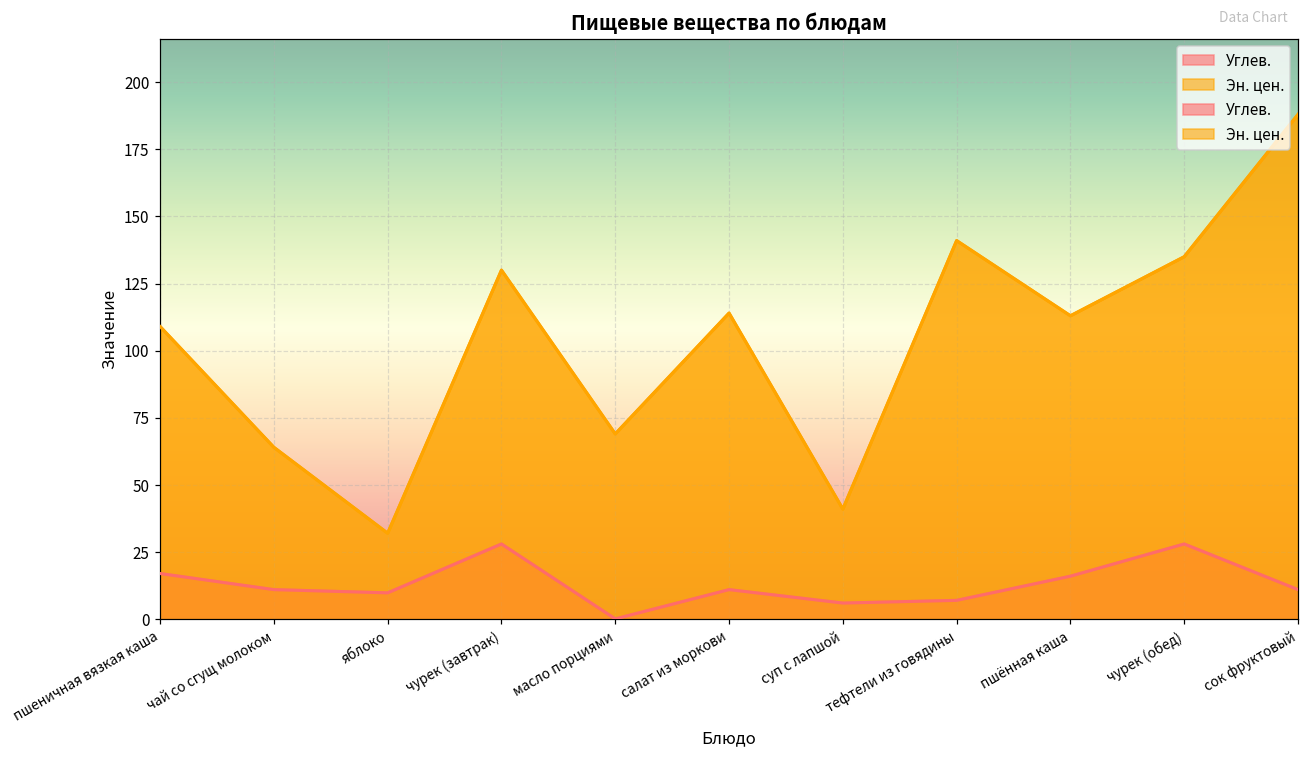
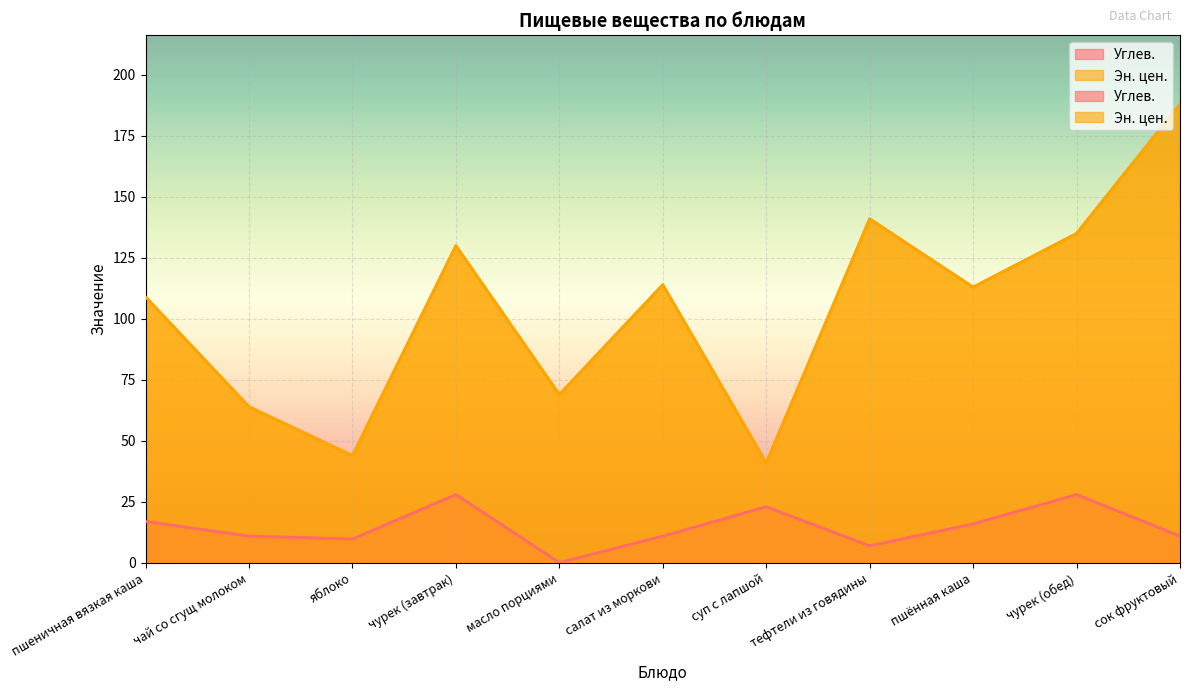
  {
    "Углев.": {
      "пшеничная вязкая каша": 17,
      "чай со сгущ молоком": 11,
      "яблоко": 10,
      "чурек (завтрак)": 28,
      "масло порциями": 0,
      "салат из моркови": 11,
-     "суп с лапшой": 6,
+     "суп с лапшой": 23,
      "тефтели из говядины": 7,
      "пшённая каша": 16,
      "чурек (обед)": 28,
      "сок фруктовый": 11
    },
    "Эн. цен.": {
      "пшеничная вязкая каша": 109,
      "чай со сгущ молоком": 64,
-     "яблоко": 32,
+     "яблоко": 44,
      "чурек (завтрак)": 130,
      "масло порциями": 69,
      "салат из моркови": 114,
      "суп с лапшой": 41,
      "тефтели из говядины": 141,
      "пшённая каша": 113,
      "чурек (обед)": 135,
      "сок фруктовый": 188
    }
  }
